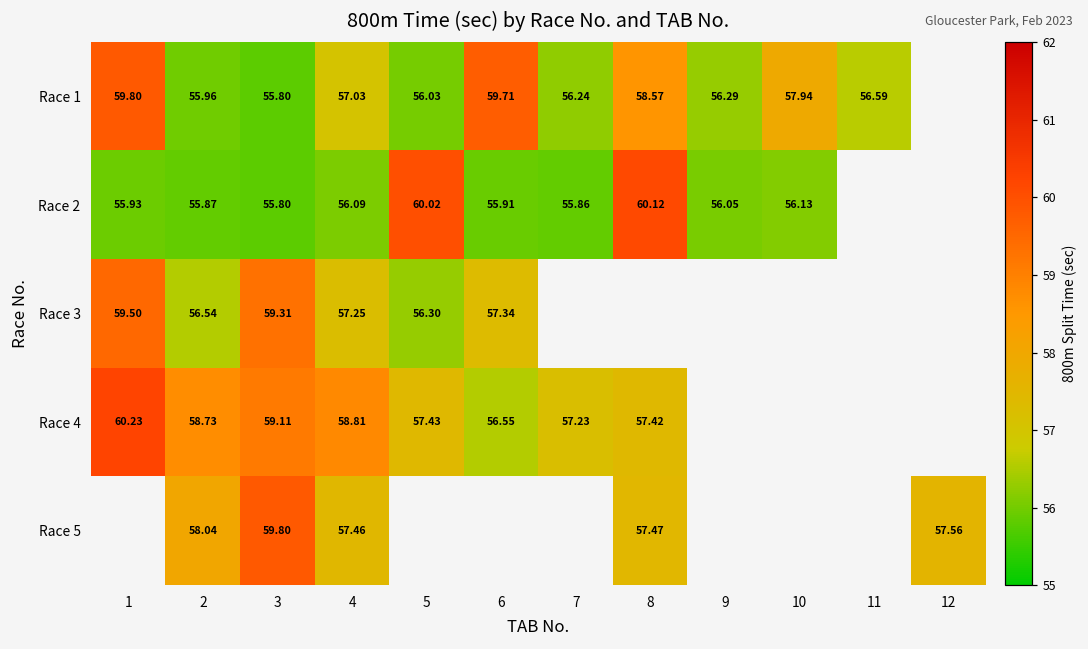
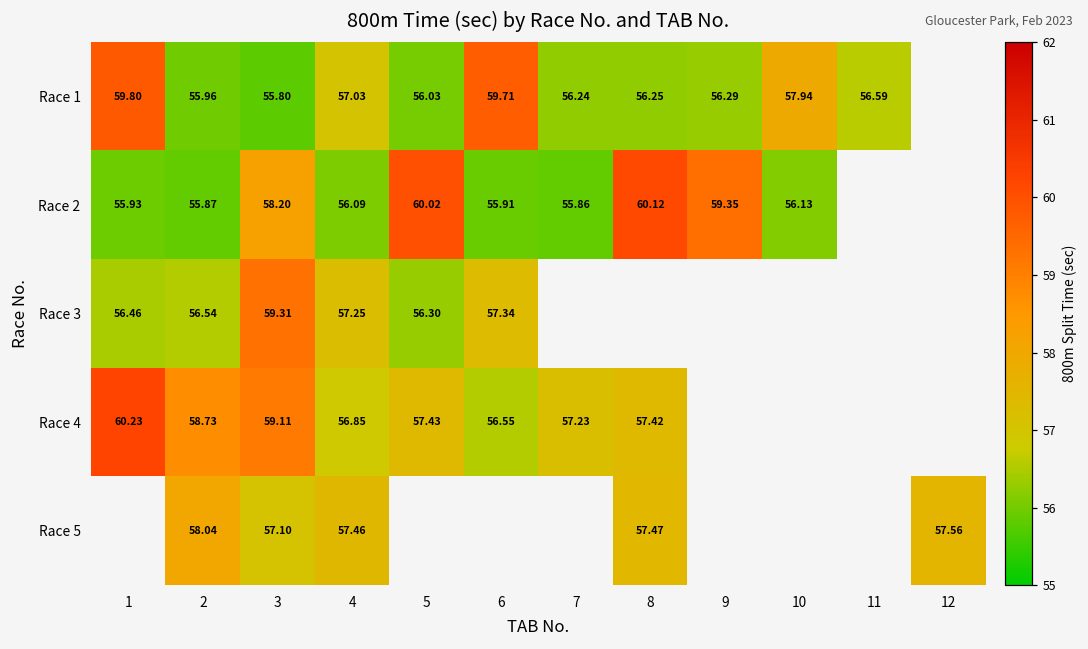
  {
    "Race 1": {
      "1": 59.80,
      "2": 55.96,
      "3": 55.80,
      "4": 57.03,
      "5": 56.03,
      "6": 59.71,
      "7": 56.24,
-     "8": 58.57,
+     "8": 56.25,
      "9": 56.29,
      "10": 57.94,
      "11": 56.59
    },
    "Race 2": {
      "1": 55.93,
      "2": 55.87,
-     "3": 55.80,
+     "3": 58.20,
      "4": 56.09,
      "5": 60.02,
      "6": 55.91,
      "7": 55.86,
      "8": 60.12,
-     "9": 56.05,
+     "9": 59.35,
      "10": 56.13
    },
    "Race 3": {
-     "1": 59.50,
+     "1": 56.46,
      "2": 56.54,
      "3": 59.31,
      "4": 57.25,
      "5": 56.30,
      "6": 57.34
    },
    "Race 4": {
      "1": 60.23,
      "2": 58.73,
      "3": 59.11,
-     "4": 58.81,
+     "4": 56.85,
      "5": 57.43,
      "6": 56.55,
      "7": 57.23,
      "8": 57.42
    },
    "Race 5": {
      "2": 58.04,
-     "3": 59.80,
+     "3": 57.10,
      "4": 57.46,
      "8": 57.47,
      "12": 57.56
    }
  }
